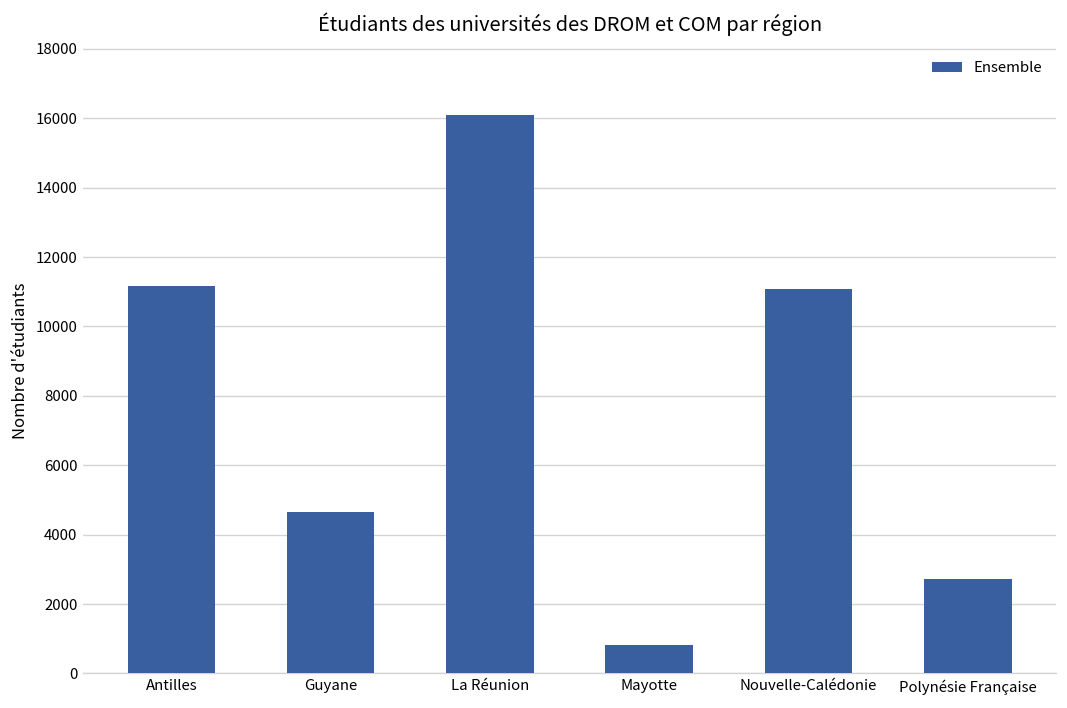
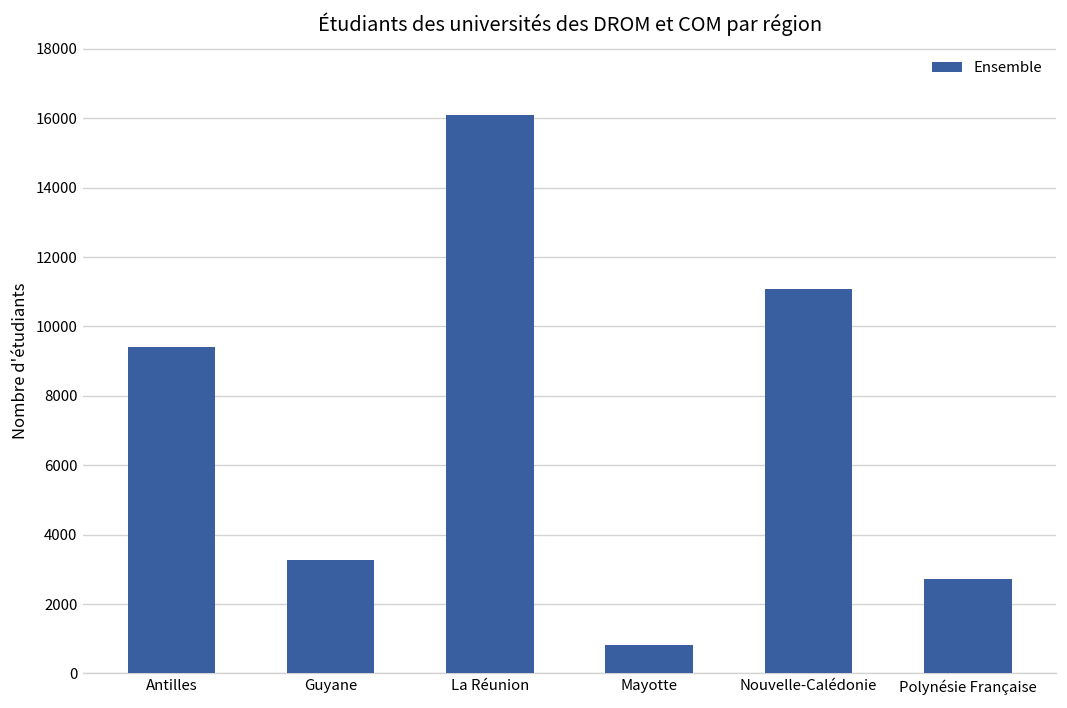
  {
-   "Antilles": 11200,
-   "Guyane": 4600,
+   "Antilles": 9400,
+   "Guyane": 3300,
    "La Réunion": 16100,
    "Mayotte": 800,
    "Nouvelle-Calédonie": 11100,
    "Polynésie Française": 2700
  }
